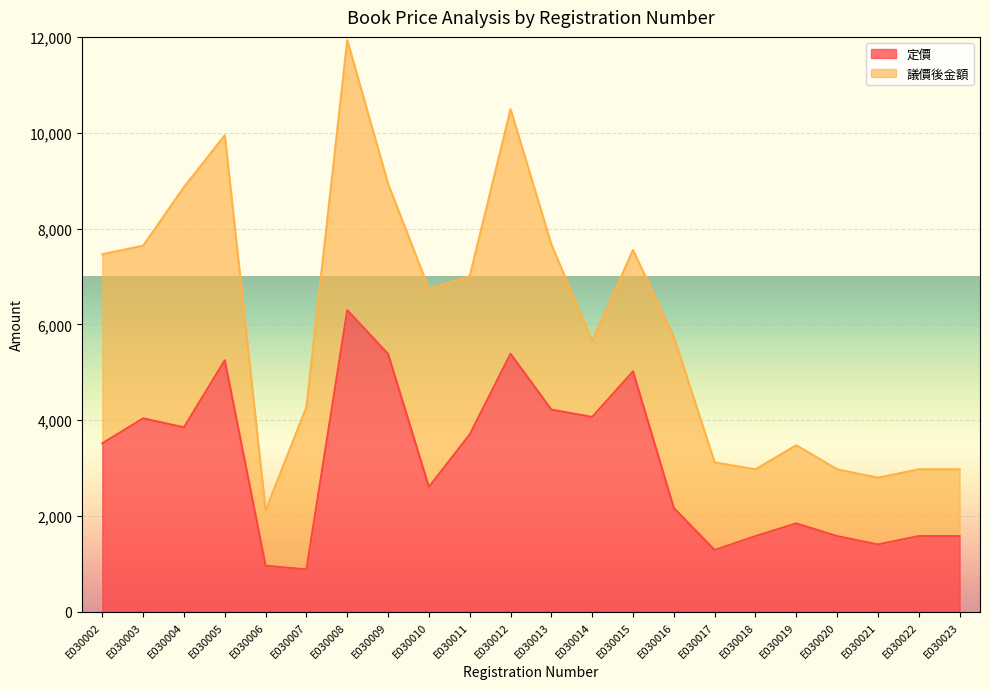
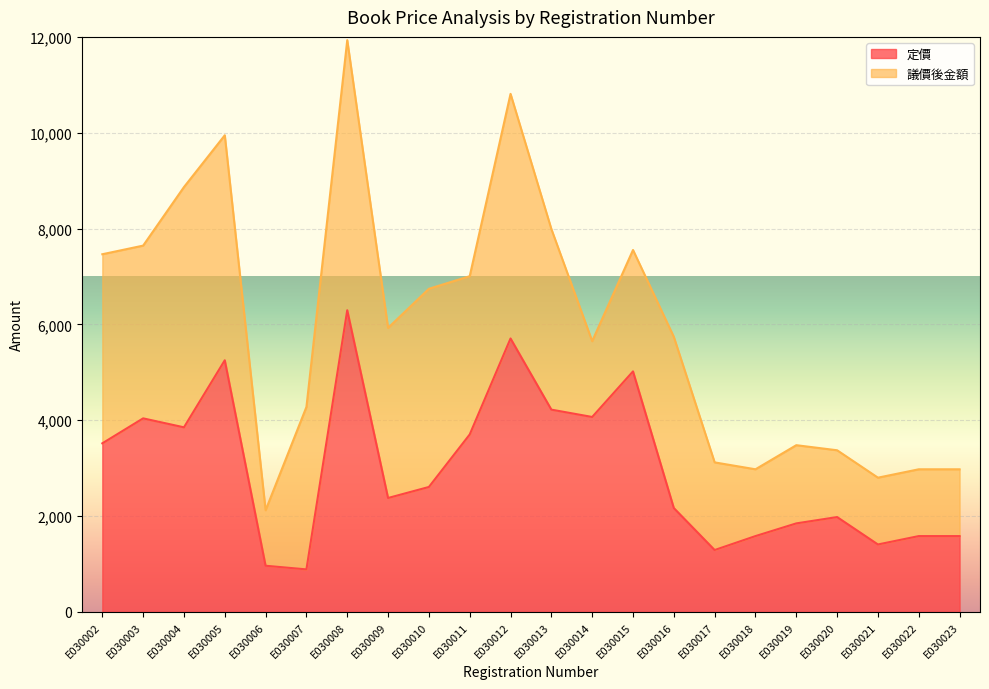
  {
    "定價": {
      "E030002": "3,500",
      "E030003": "4,000",
      "E030004": "3,900",
      "E030005": "5,300",
      "E030006": "1,000",
      "E030007": "900",
      "E030008": "6,300",
-     "E030009": "5,400",
+     "E030009": "2,400",
      "E030010": "2,600",
      "E030011": "3,700",
-     "E030012": "5,400",
+     "E030012": "5,700",
      "E030013": "4,200",
      "E030014": "4,100",
      "E030015": "5,000",
      "E030016": "2,200",
      "E030017": "1,300",
      "E030018": "1,600",
      "E030019": "1,800",
-     "E030020": "1,600",
+     "E030020": "2,000",
      "E030021": "1,400",
      "E030022": "1,600",
      "E030023": "1,600"
    },
    "議價後金額": {
      "E030002": "3,900",
      "E030003": "3,600",
      "E030004": "5,000",
      "E030005": "4,700",
      "E030006": "1,200",
      "E030007": "3,400",
      "E030008": "5,600",
      "E030009": "3,600",
      "E030010": "4,100",
      "E030011": "3,300",
      "E030012": "5,100",
-     "E030013": "3,400",
+     "E030013": "3,800",
      "E030014": "1,600",
      "E030015": "2,500",
      "E030016": "3,600",
      "E030017": "1,800",
      "E030018": "1,400",
      "E030019": "1,600",
      "E030020": "1,400",
      "E030021": "1,400",
      "E030022": "1,400",
      "E030023": "1,400"
    }
  }
